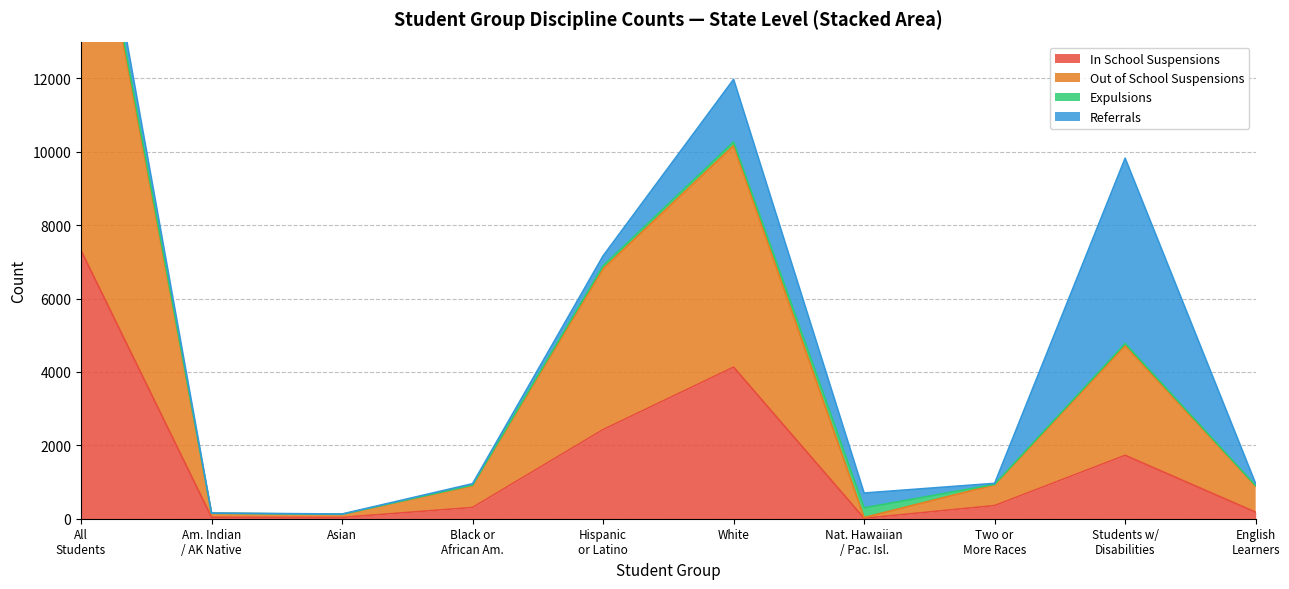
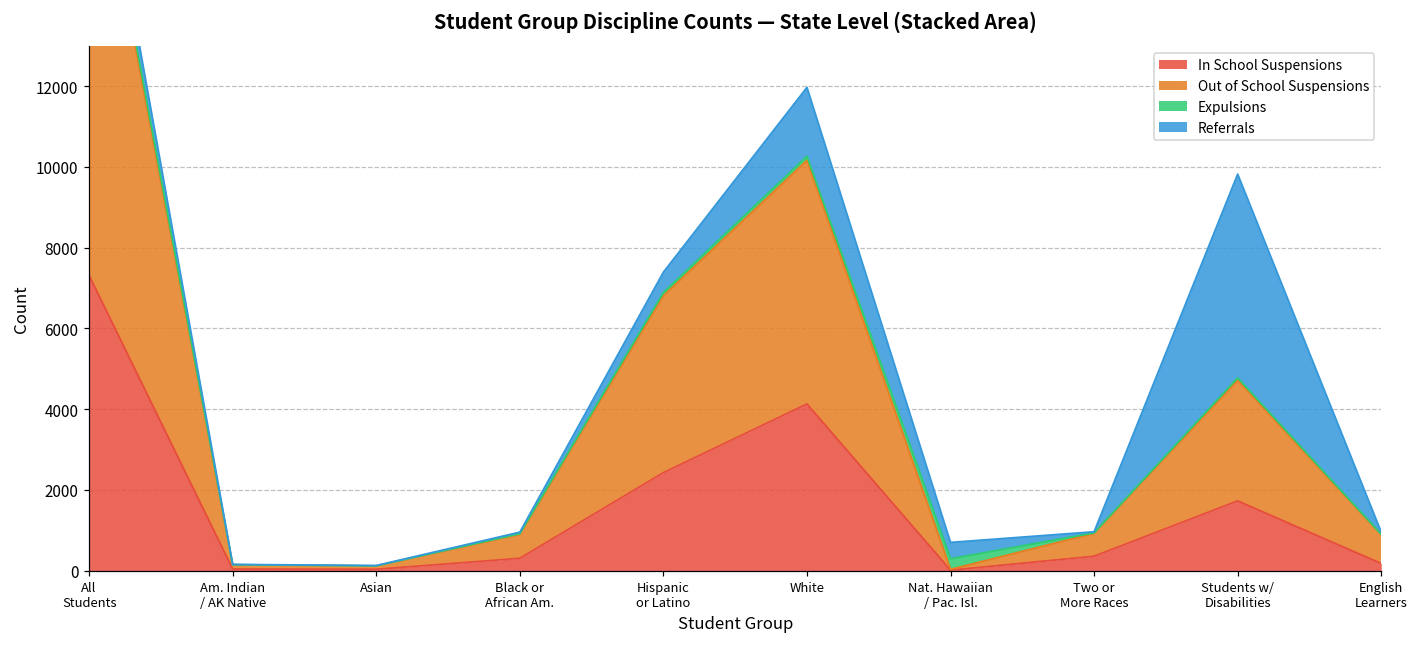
  {
    "Expulsions": {
      "Hispanic or Latino": 100,
      "White": 100,
      "Nat. Hawaiian / Pac. Isl.": 300
    },
    "Referrals": {
-     "Hispanic or Latino": 300,
+     "Hispanic or Latino": 500,
      "White": 1700,
      "Nat. Hawaiian / Pac. Isl.": 400,
      "Students w/ Disabilities": 5000
    }
  }
